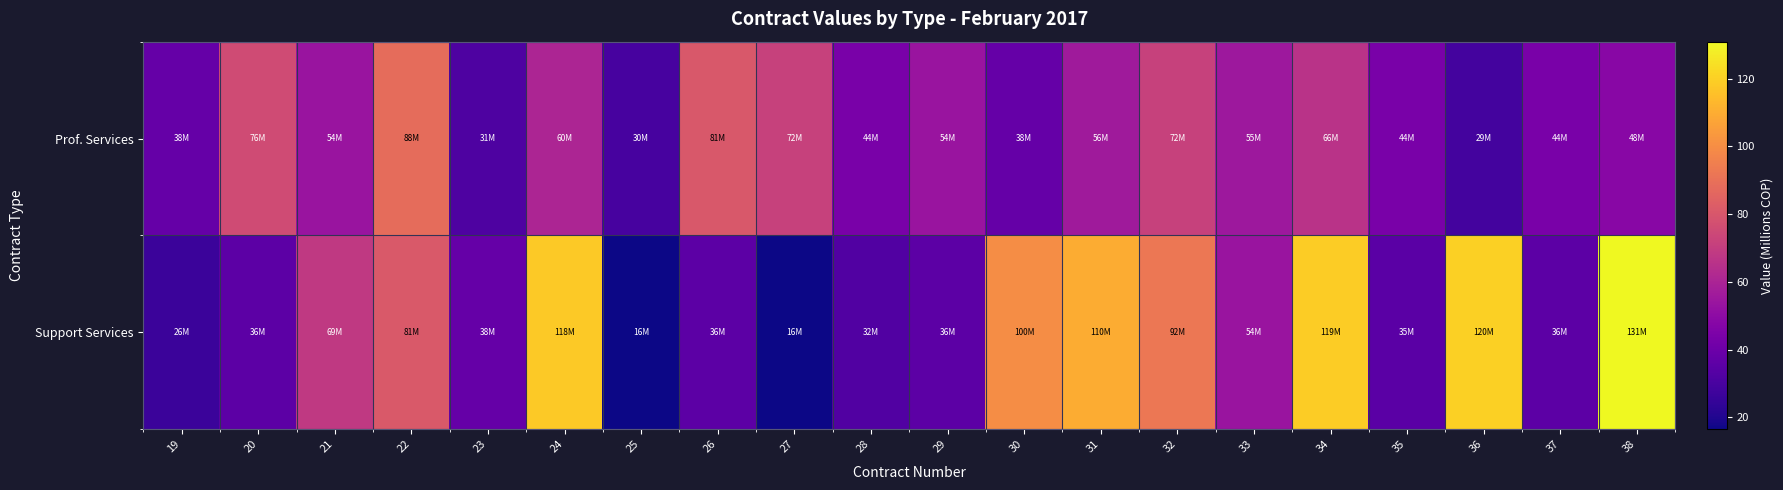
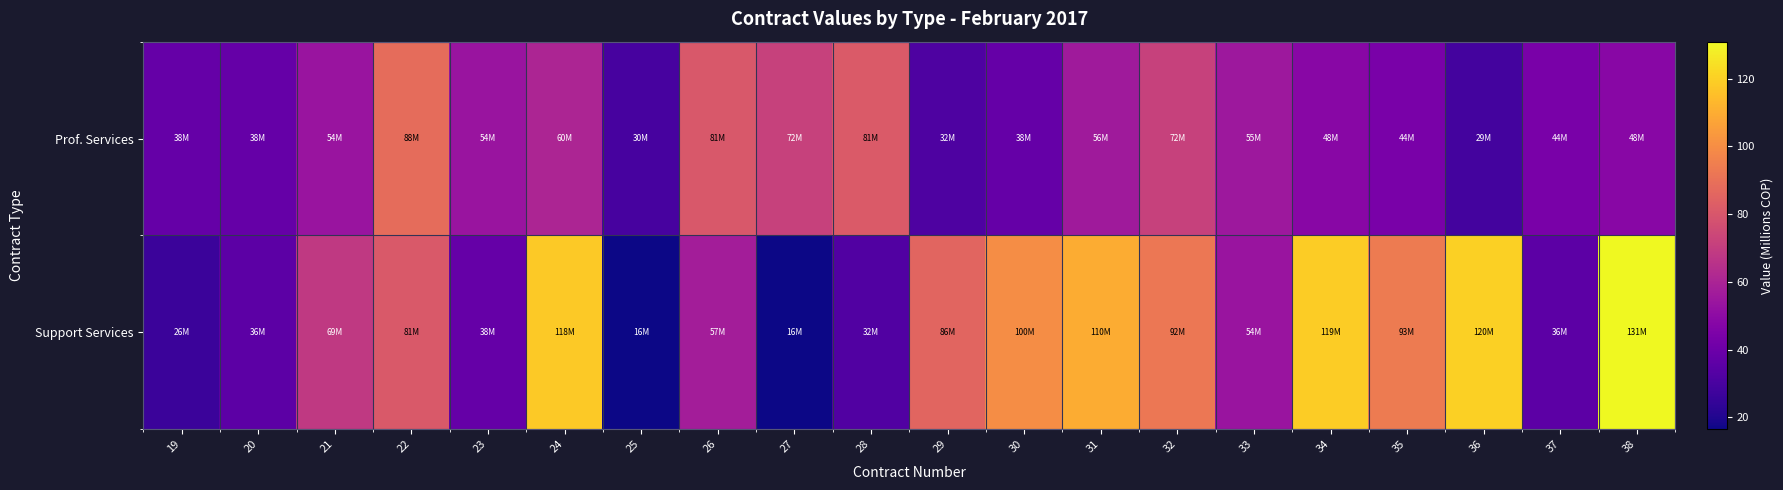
  {
    "Prof. Services": {
      "19": "38M",
-     "20": "76M",
+     "20": "38M",
      "21": "54M",
      "22": "88M",
-     "23": "31M",
+     "23": "54M",
      "24": "60M",
      "25": "30M",
      "26": "81M",
      "27": "72M",
-     "28": "44M",
-     "29": "54M",
+     "28": "81M",
+     "29": "32M",
      "30": "38M",
      "31": "56M",
      "32": "72M",
      "33": "55M",
-     "34": "66M",
+     "34": "48M",
      "35": "44M",
      "36": "29M",
      "37": "44M",
      "38": "48M"
    },
    "Support Services": {
      "19": "26M",
      "20": "36M",
      "21": "69M",
      "22": "81M",
      "23": "38M",
      "24": "118M",
      "25": "16M",
-     "26": "36M",
+     "26": "57M",
      "27": "16M",
      "28": "32M",
-     "29": "36M",
+     "29": "86M",
      "30": "100M",
      "31": "110M",
      "32": "92M",
      "33": "54M",
      "34": "119M",
-     "35": "35M",
+     "35": "93M",
      "36": "120M",
      "37": "36M",
      "38": "131M"
    }
  }
